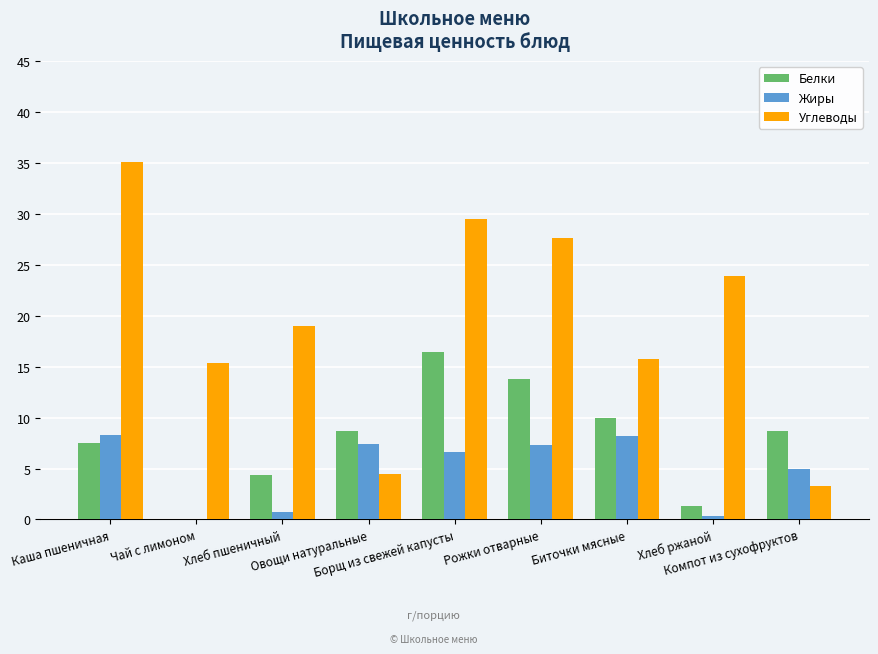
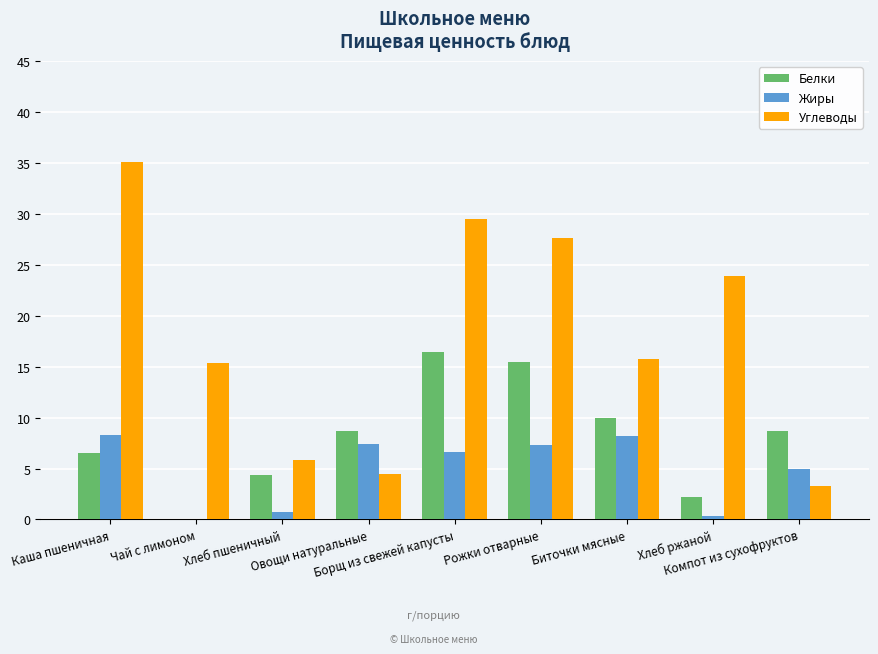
  {
    "Белки": {
-     "Каша пшеничная": 7.5,
+     "Каша пшеничная": 6.6,
      "Хлеб пшеничный": 4.3,
      "Овощи натуральные": 8.7,
      "Борщ из свежей капусты": 16.5,
-     "Рожки отварные": 13.8,
+     "Рожки отварные": 15.5,
      "Биточки мясные": 10.0,
-     "Хлеб ржаной": 1.3,
+     "Хлеб ржаной": 2.3,
      "Компот из сухофруктов": 8.7
    },
    "Жиры": {
      "Каша пшеничная": 8.3,
      "Хлеб пшеничный": 0.8,
      "Овощи натуральные": 7.4,
      "Борщ из свежей капусты": 6.7,
      "Рожки отварные": 7.3,
      "Биточки мясные": 8.2,
      "Хлеб ржаной": 0.3,
      "Компот из сухофруктов": 5.0
    },
    "Углеводы": {
      "Каша пшеничная": 35.1,
      "Чай с лимоном": 15.3,
-     "Хлеб пшеничный": 19.0,
+     "Хлеб пшеничный": 5.8,
      "Овощи натуральные": 4.5,
      "Борщ из свежей капусты": 29.5,
      "Рожки отварные": 27.6,
      "Биточки мясные": 15.7,
      "Хлеб ржаной": 23.9,
      "Компот из сухофруктов": 3.3
    }
  }
